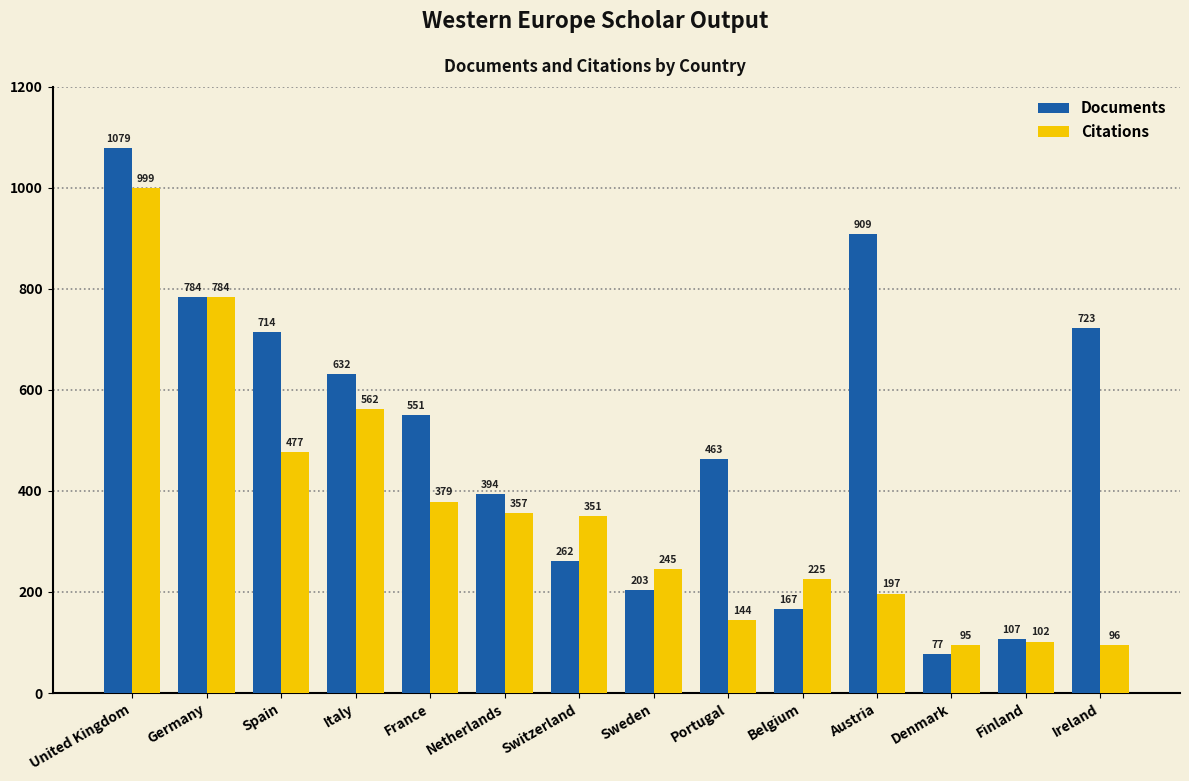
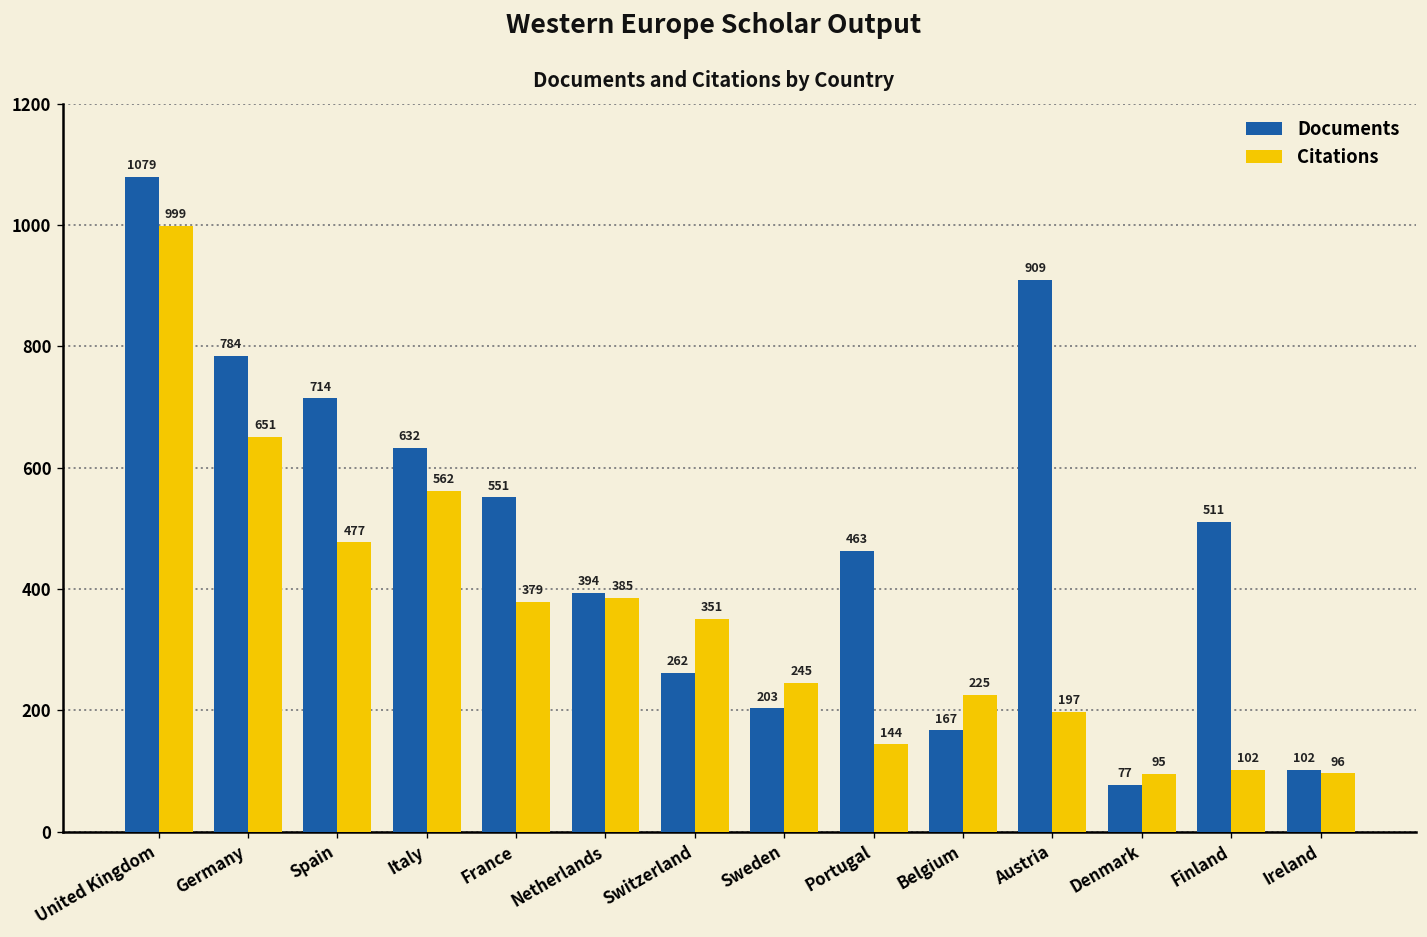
  {
    "Documents": {
      "United Kingdom": 1079,
      "Germany": 784,
      "Spain": 714,
      "Italy": 632,
      "France": 551,
      "Netherlands": 394,
      "Switzerland": 262,
      "Sweden": 203,
      "Portugal": 463,
      "Belgium": 167,
      "Austria": 909,
      "Denmark": 77,
-     "Finland": 107,
-     "Ireland": 723
+     "Finland": 511,
+     "Ireland": 102
    },
    "Citations": {
      "United Kingdom": 999,
-     "Germany": 784,
+     "Germany": 651,
      "Spain": 477,
      "Italy": 562,
      "France": 379,
-     "Netherlands": 357,
+     "Netherlands": 385,
      "Switzerland": 351,
      "Sweden": 245,
      "Portugal": 144,
      "Belgium": 225,
      "Austria": 197,
      "Denmark": 95,
      "Finland": 102,
      "Ireland": 96
    }
  }
